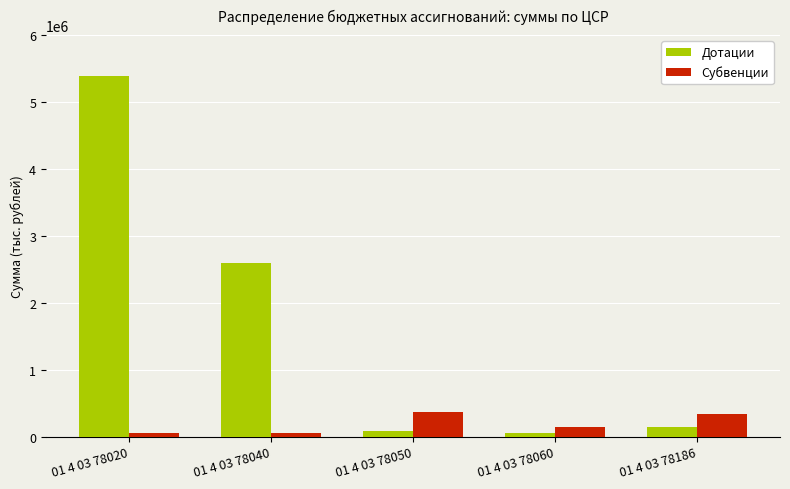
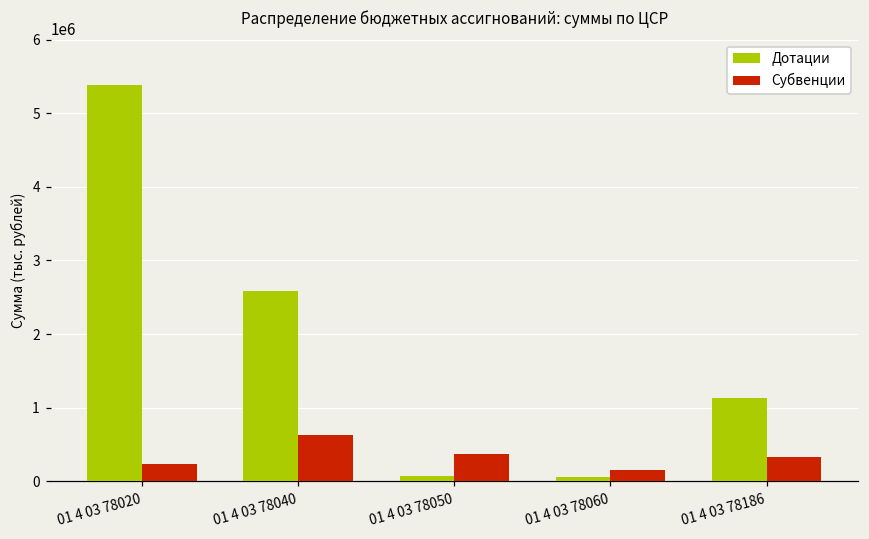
  {
    "Дотации": {
      "01 4 03 78020": 5400000,
      "01 4 03 78040": 2600000,
      "01 4 03 78050": 100000,
      "01 4 03 78060": 100000,
-     "01 4 03 78186": 100000
+     "01 4 03 78186": 1100000
    },
    "Субвенции": {
-     "01 4 03 78020": 100000,
-     "01 4 03 78040": 100000,
+     "01 4 03 78020": 200000,
+     "01 4 03 78040": 600000,
      "01 4 03 78050": 400000,
      "01 4 03 78060": 100000,
      "01 4 03 78186": 300000
    }
  }
